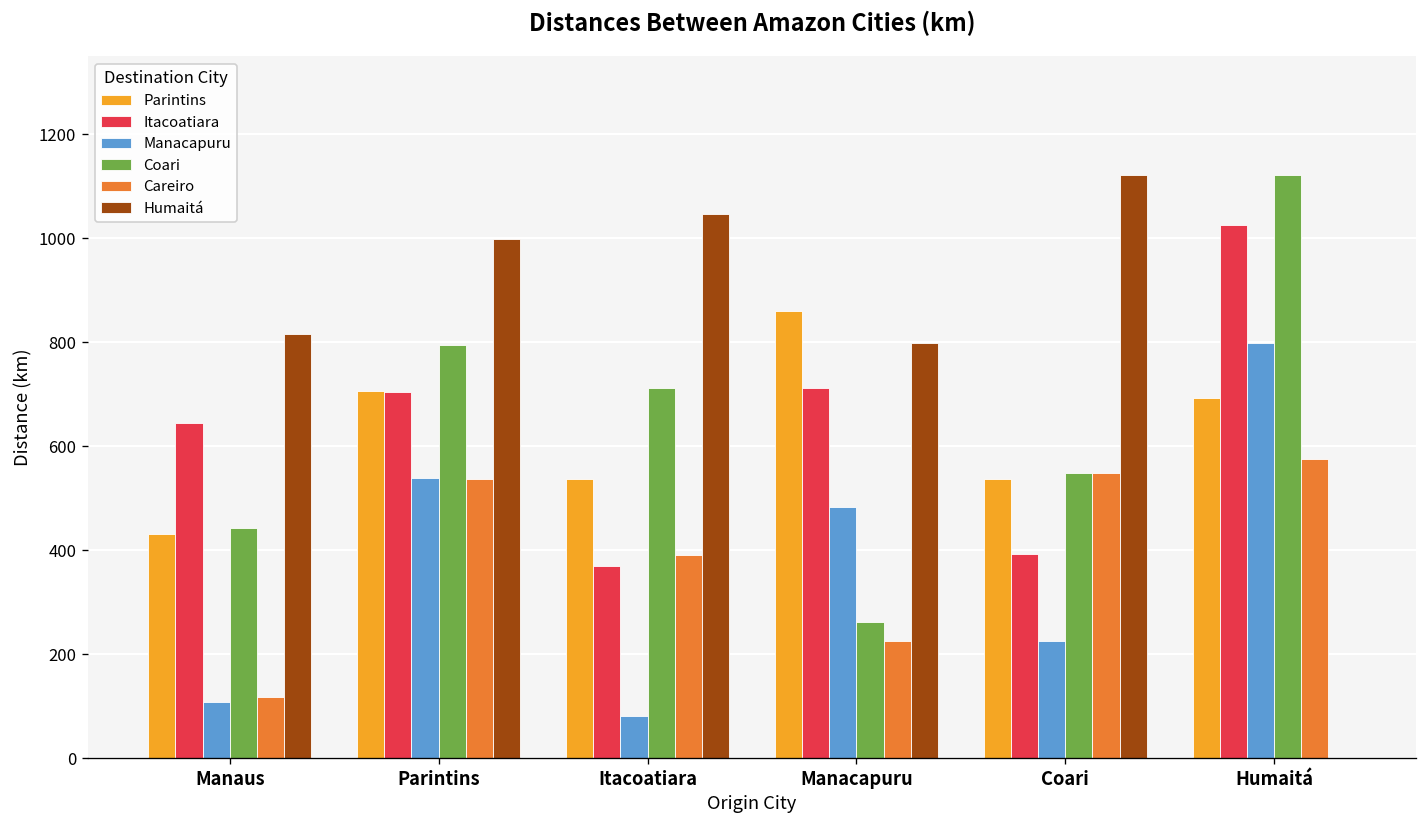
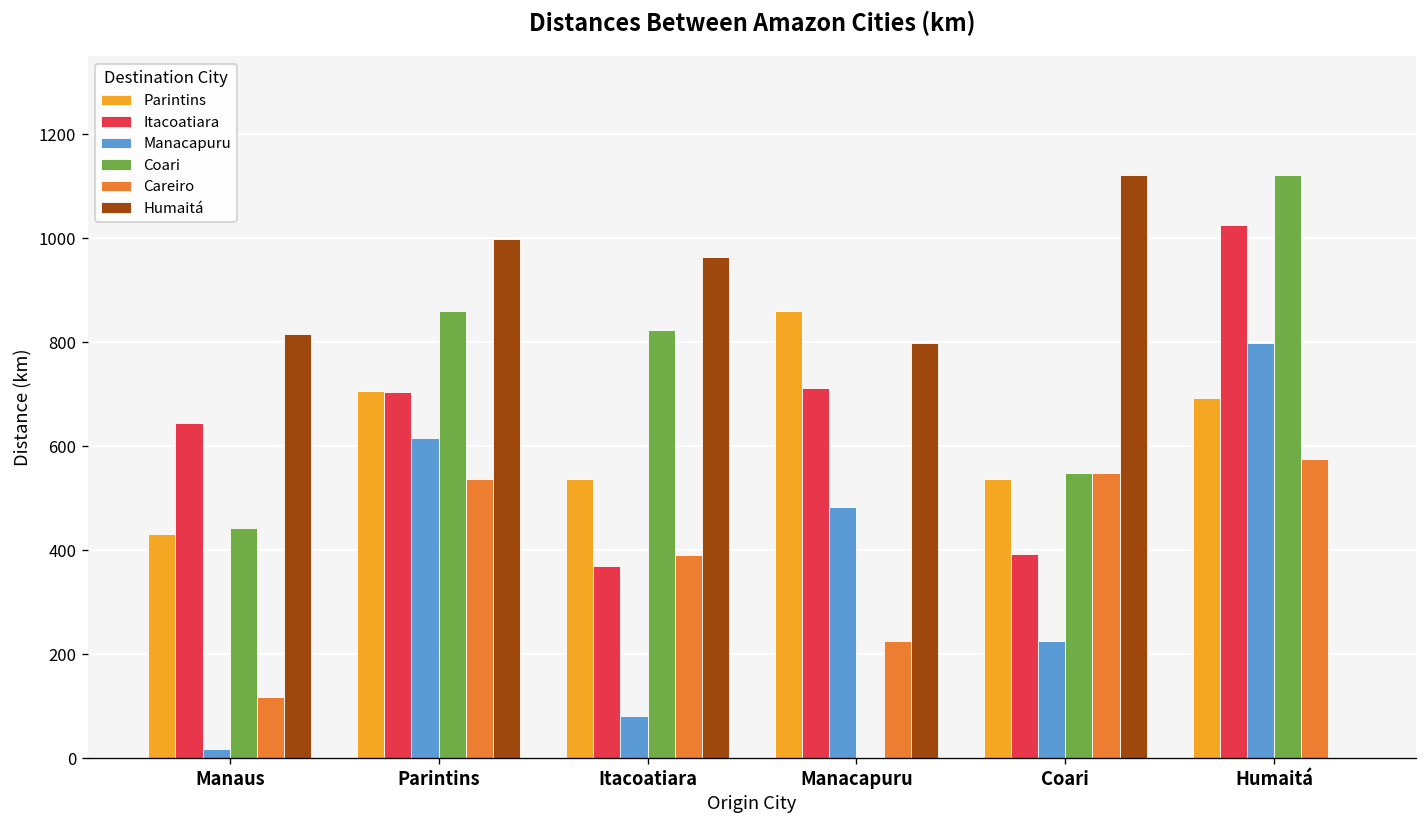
  {
    "Itacoatiara": {
      "Manaus": 650,
      "Parintins": 700,
      "Itacoatiara": 370,
      "Manacapuru": 710,
      "Coari": 390,
      "Humaitá": 1030
    },
    "Manacapuru": {
-     "Manaus": 110,
-     "Parintins": 540,
+     "Manaus": 20,
+     "Parintins": 620,
      "Itacoatiara": 80,
      "Manacapuru": 480,
      "Coari": 230,
      "Humaitá": 800
    },
    "Coari": {
      "Manaus": 440,
-     "Parintins": 790,
-     "Itacoatiara": 710,
-     "Manacapuru": 260,
+     "Parintins": 860,
+     "Itacoatiara": 820,
+     "Manacapuru": 0,
      "Coari": 550,
      "Humaitá": 1120
    },
    "Humaitá": {
      "Manaus": 820,
      "Parintins": 1000,
-     "Itacoatiara": 1050,
+     "Itacoatiara": 960,
      "Manacapuru": 800,
      "Coari": 1120,
      "Humaitá": 0
    }
  }
